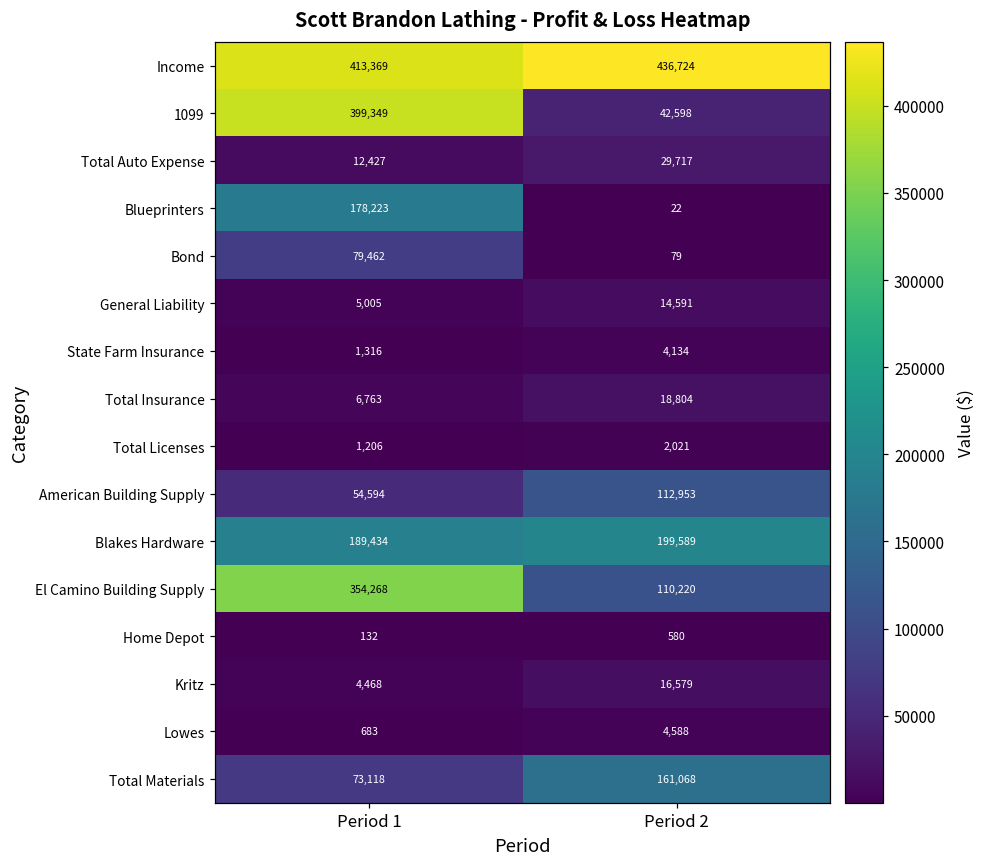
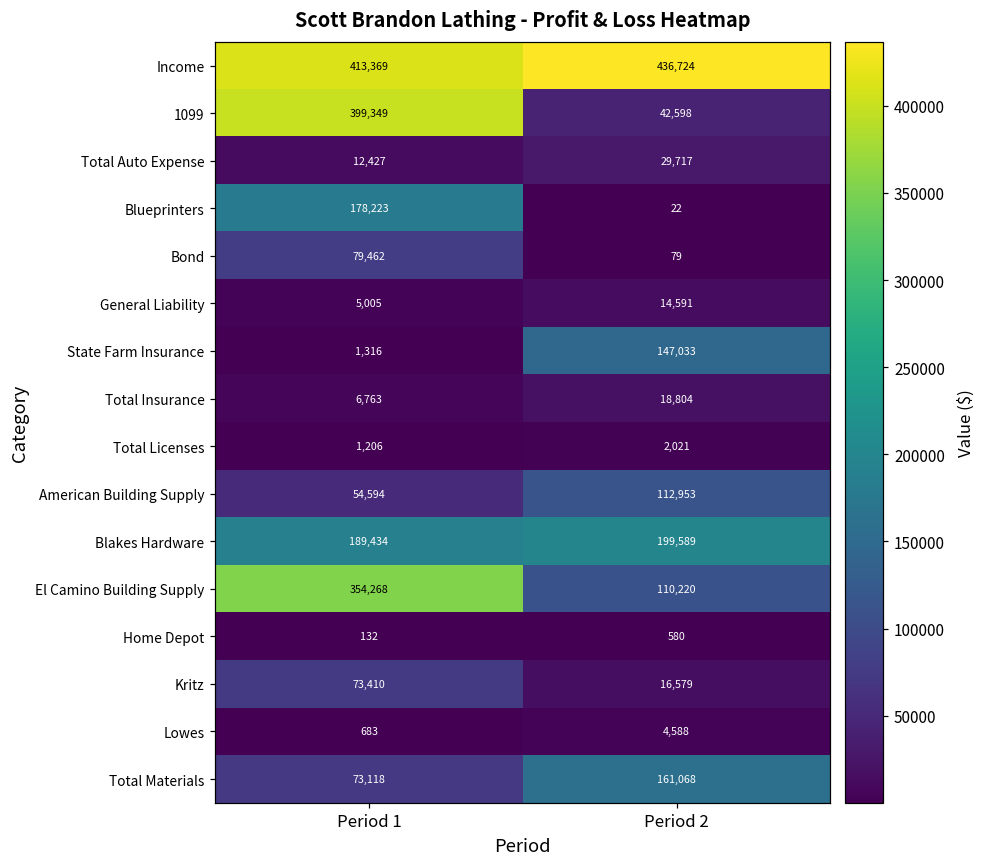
  {
    "Income": {
      "Period 1": "413,369",
      "Period 2": "436,724"
    },
    "1099": {
      "Period 1": "399,349",
      "Period 2": "42,598"
    },
    "Total Auto Expense": {
      "Period 1": "12,427",
      "Period 2": "29,717"
    },
    "Blueprinters": {
      "Period 1": "178,223",
      "Period 2": "22"
    },
    "Bond": {
      "Period 1": "79,462",
      "Period 2": "79"
    },
    "General Liability": {
      "Period 1": "5,005",
      "Period 2": "14,591"
    },
    "State Farm Insurance": {
      "Period 1": "1,316",
-     "Period 2": "4,134"
+     "Period 2": "147,033"
    },
    "Total Insurance": {
      "Period 1": "6,763",
      "Period 2": "18,804"
    },
    "Total Licenses": {
      "Period 1": "1,206",
      "Period 2": "2,021"
    },
    "American Building Supply": {
      "Period 1": "54,594",
      "Period 2": "112,953"
    },
    "Blakes Hardware": {
      "Period 1": "189,434",
      "Period 2": "199,589"
    },
    "El Camino Building Supply": {
      "Period 1": "354,268",
      "Period 2": "110,220"
    },
    "Home Depot": {
      "Period 1": "132",
      "Period 2": "580"
    },
    "Kritz": {
-     "Period 1": "4,468",
+     "Period 1": "73,410",
      "Period 2": "16,579"
    },
    "Lowes": {
      "Period 1": "683",
      "Period 2": "4,588"
    },
    "Total Materials": {
      "Period 1": "73,118",
      "Period 2": "161,068"
    }
  }
